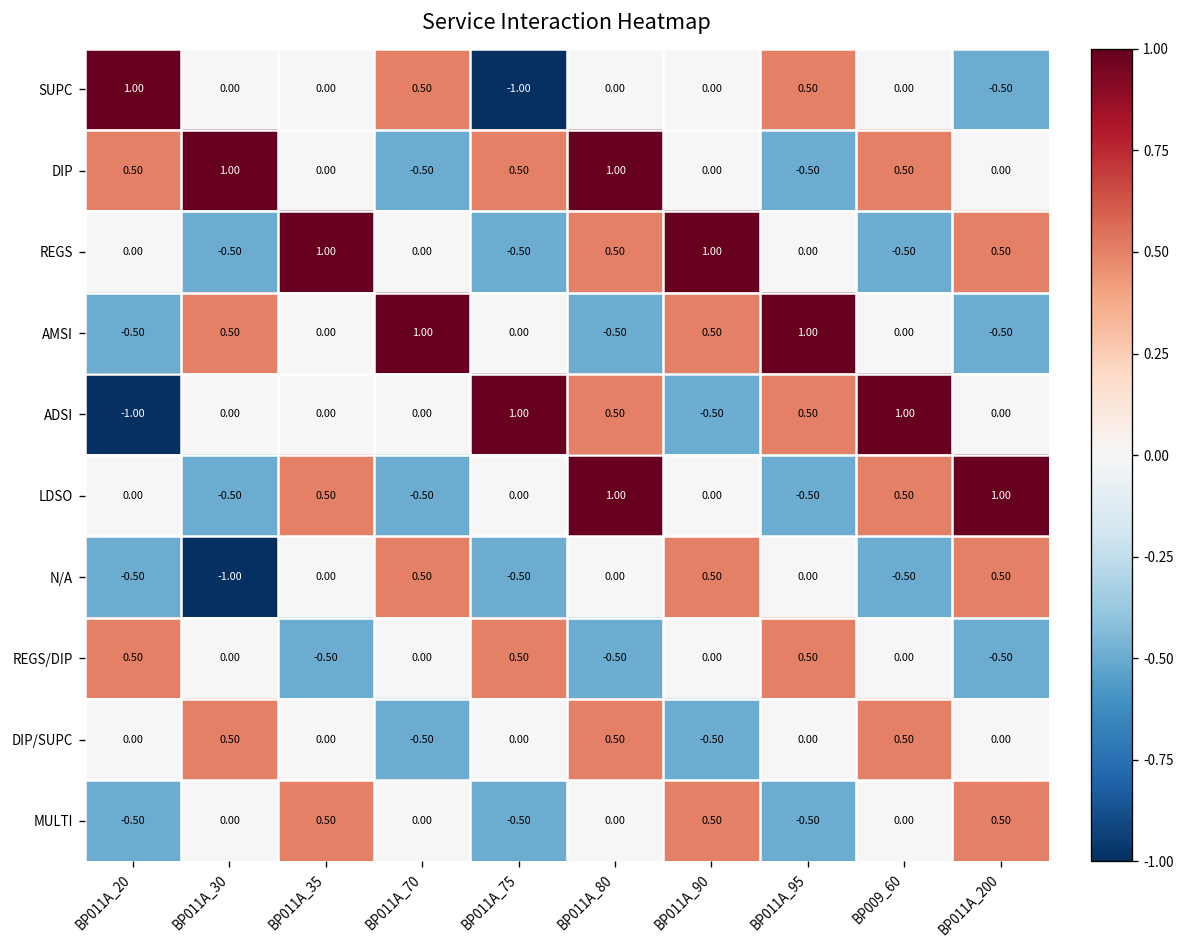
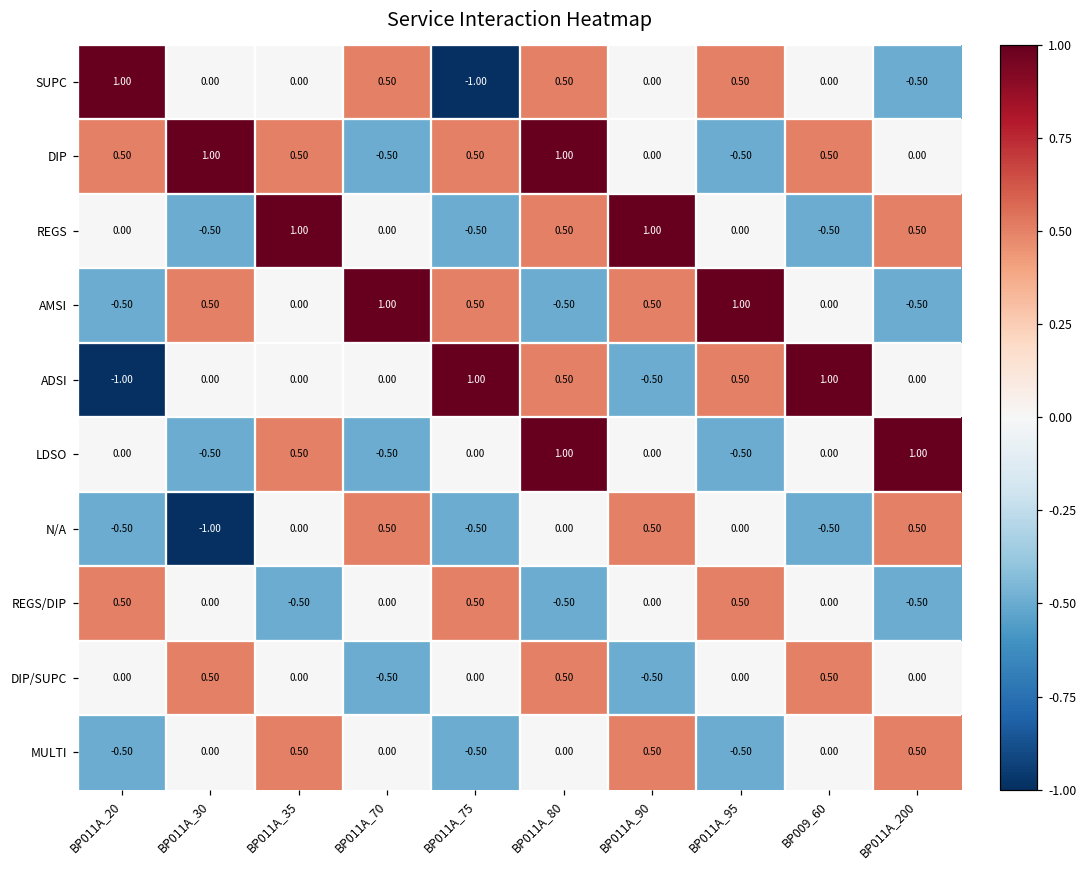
  {
    "SUPC": {
      "BP011A_20": 1.00,
      "BP011A_30": 0.00,
      "BP011A_35": 0.00,
      "BP011A_70": 0.50,
      "BP011A_75": -1.00,
-     "BP011A_80": 0.00,
+     "BP011A_80": 0.50,
      "BP011A_90": 0.00,
      "BP011A_95": 0.50,
      "BP009_60": 0.00,
      "BP011A_200": -0.50
    },
    "DIP": {
      "BP011A_20": 0.50,
      "BP011A_30": 1.00,
-     "BP011A_35": 0.00,
+     "BP011A_35": 0.50,
      "BP011A_70": -0.50,
      "BP011A_75": 0.50,
      "BP011A_80": 1.00,
      "BP011A_90": 0.00,
      "BP011A_95": -0.50,
      "BP009_60": 0.50,
      "BP011A_200": 0.00
    },
    "REGS": {
      "BP011A_20": 0.00,
      "BP011A_30": -0.50,
      "BP011A_35": 1.00,
      "BP011A_70": 0.00,
      "BP011A_75": -0.50,
      "BP011A_80": 0.50,
      "BP011A_90": 1.00,
      "BP011A_95": 0.00,
      "BP009_60": -0.50,
      "BP011A_200": 0.50
    },
    "AMSI": {
      "BP011A_20": -0.50,
      "BP011A_30": 0.50,
      "BP011A_35": 0.00,
      "BP011A_70": 1.00,
-     "BP011A_75": 0.00,
+     "BP011A_75": 0.50,
      "BP011A_80": -0.50,
      "BP011A_90": 0.50,
      "BP011A_95": 1.00,
      "BP009_60": 0.00,
      "BP011A_200": -0.50
    },
    "ADSI": {
      "BP011A_20": -1.00,
      "BP011A_30": 0.00,
      "BP011A_35": 0.00,
      "BP011A_70": 0.00,
      "BP011A_75": 1.00,
      "BP011A_80": 0.50,
      "BP011A_90": -0.50,
      "BP011A_95": 0.50,
      "BP009_60": 1.00,
      "BP011A_200": 0.00
    },
    "LDSO": {
      "BP011A_20": 0.00,
      "BP011A_30": -0.50,
      "BP011A_35": 0.50,
      "BP011A_70": -0.50,
      "BP011A_75": 0.00,
      "BP011A_80": 1.00,
      "BP011A_90": 0.00,
      "BP011A_95": -0.50,
-     "BP009_60": 0.50,
+     "BP009_60": 0.00,
      "BP011A_200": 1.00
    },
    "N/A": {
      "BP011A_20": -0.50,
      "BP011A_30": -1.00,
      "BP011A_35": 0.00,
      "BP011A_70": 0.50,
      "BP011A_75": -0.50,
      "BP011A_80": 0.00,
      "BP011A_90": 0.50,
      "BP011A_95": 0.00,
      "BP009_60": -0.50,
      "BP011A_200": 0.50
    },
    "REGS/DIP": {
      "BP011A_20": 0.50,
      "BP011A_30": 0.00,
      "BP011A_35": -0.50,
      "BP011A_70": 0.00,
      "BP011A_75": 0.50,
      "BP011A_80": -0.50,
      "BP011A_90": 0.00,
      "BP011A_95": 0.50,
      "BP009_60": 0.00,
      "BP011A_200": -0.50
    },
    "DIP/SUPC": {
      "BP011A_20": 0.00,
      "BP011A_30": 0.50,
      "BP011A_35": 0.00,
      "BP011A_70": -0.50,
      "BP011A_75": 0.00,
      "BP011A_80": 0.50,
      "BP011A_90": -0.50,
      "BP011A_95": 0.00,
      "BP009_60": 0.50,
      "BP011A_200": 0.00
    },
    "MULTI": {
      "BP011A_20": -0.50,
      "BP011A_30": 0.00,
      "BP011A_35": 0.50,
      "BP011A_70": 0.00,
      "BP011A_75": -0.50,
      "BP011A_80": 0.00,
      "BP011A_90": 0.50,
      "BP011A_95": -0.50,
      "BP009_60": 0.00,
      "BP011A_200": 0.50
    }
  }
